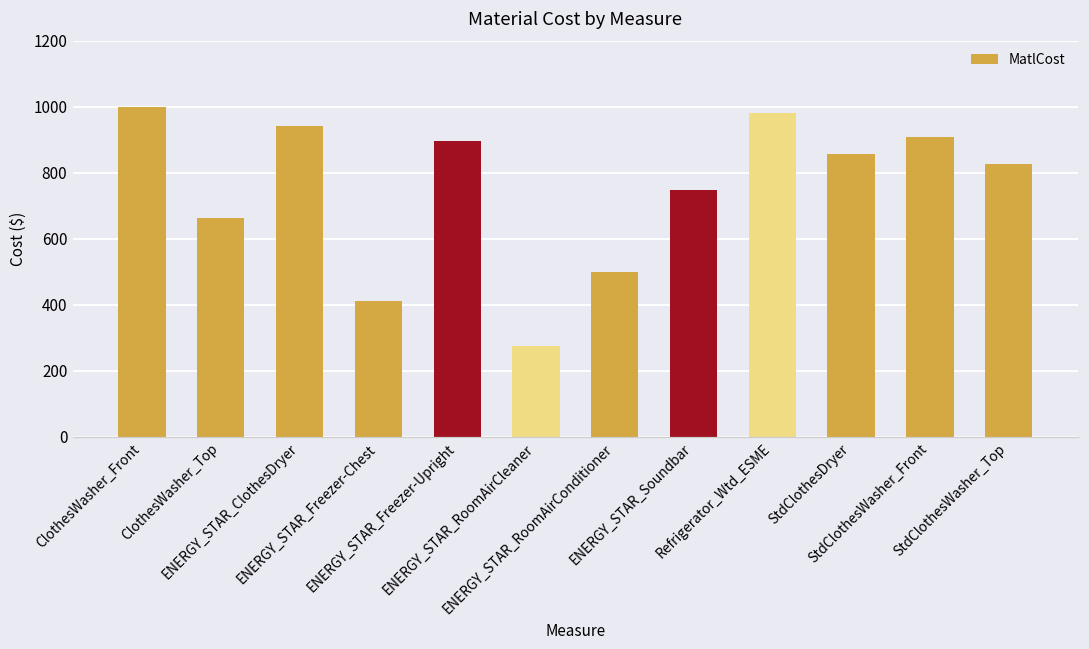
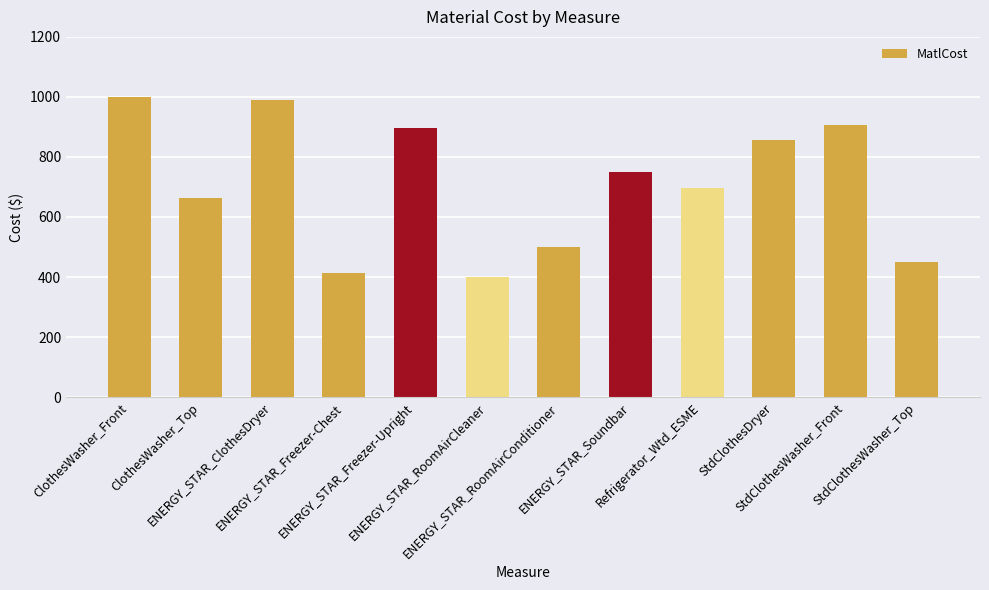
  {
    "ClothesWasher_Front": 1000,
    "ClothesWasher_Top": 660,
-   "ENERGY_STAR_ClothesDryer": 940,
+   "ENERGY_STAR_ClothesDryer": 990,
    "ENERGY_STAR_Freezer-Chest": 410,
    "ENERGY_STAR_Freezer-Upright": 900,
-   "ENERGY_STAR_RoomAirCleaner": 270,
+   "ENERGY_STAR_RoomAirCleaner": 400,
    "ENERGY_STAR_RoomAirConditioner": 500,
    "ENERGY_STAR_Soundbar": 750,
-   "Refrigerator_Wtd_ESME": 980,
+   "Refrigerator_Wtd_ESME": 700,
    "StdClothesDryer": 860,
    "StdClothesWasher_Front": 910,
-   "StdClothesWasher_Top": 830
+   "StdClothesWasher_Top": 450
  }
